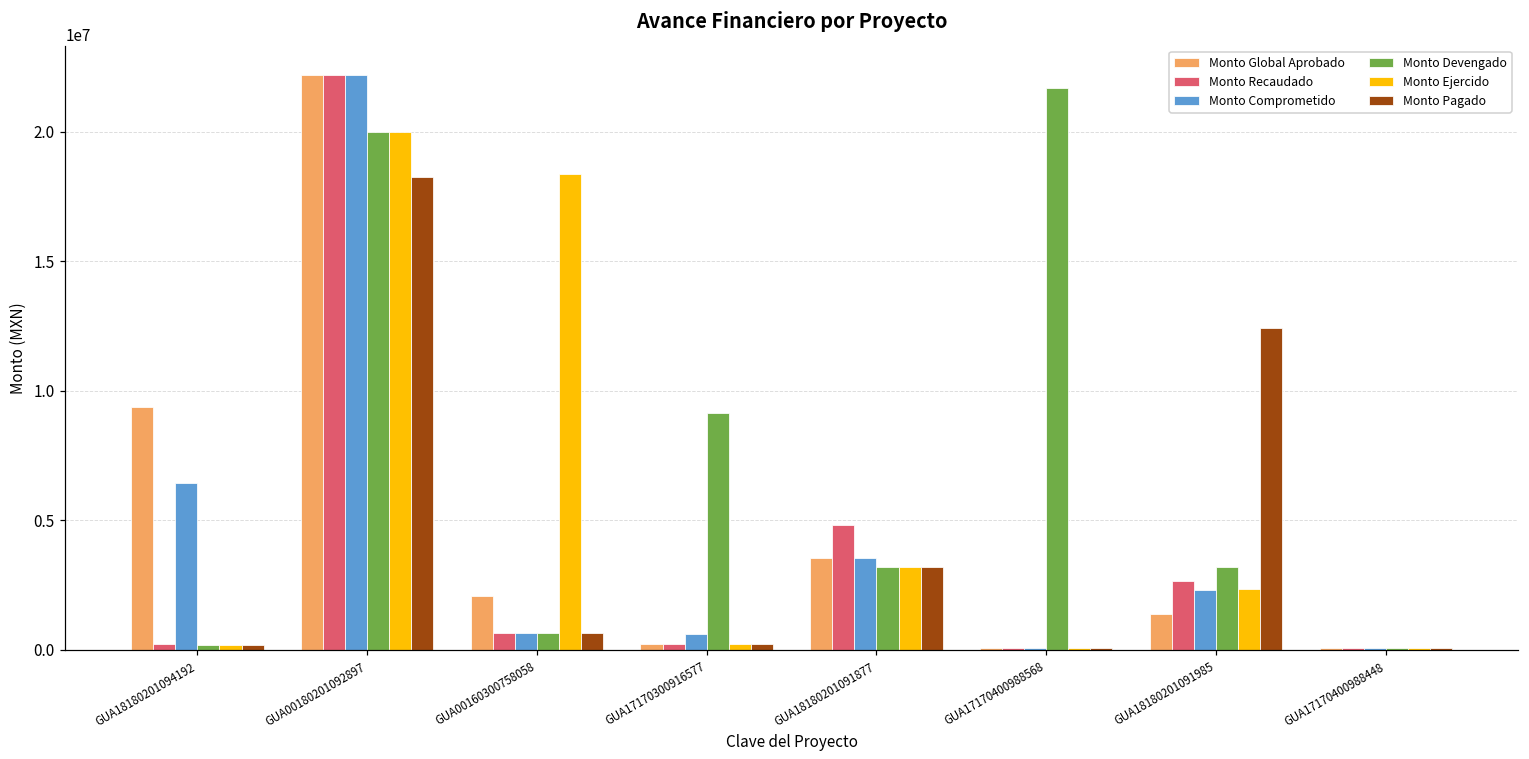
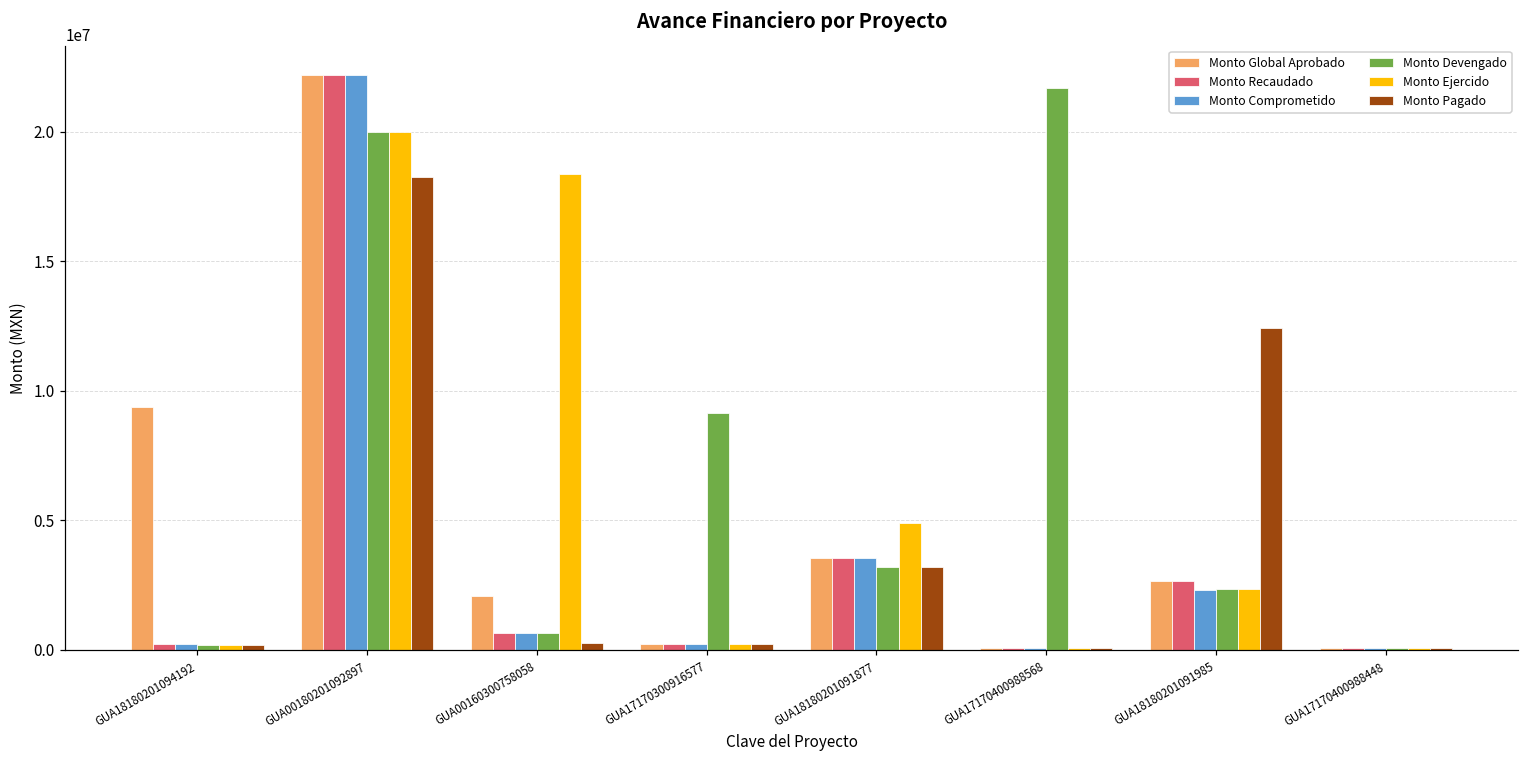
  {
    "Monto Global Aprobado": {
      "GUA18180201094192": 9400000,
      "GUA00180201092897": 22200000,
      "GUA00160300758058": 2100000,
      "GUA17170300916577": 200000,
      "GUA18180201091877": 3600000,
-     "GUA18180201091985": 1400000
+     "GUA18180201091985": 2600000
    },
    "Monto Recaudado": {
      "GUA18180201094192": 200000,
      "GUA00180201092897": 22200000,
      "GUA00160300758058": 700000,
      "GUA17170300916577": 200000,
-     "GUA18180201091877": 4800000,
+     "GUA18180201091877": 3600000,
      "GUA18180201091985": 2600000
    },
    "Monto Comprometido": {
-     "GUA18180201094192": 6500000,
+     "GUA18180201094192": 200000,
      "GUA00180201092897": 22200000,
      "GUA00160300758058": 700000,
-     "GUA17170300916577": 600000,
+     "GUA17170300916577": 200000,
      "GUA18180201091877": 3600000,
      "GUA18180201091985": 2300000
    },
    "Monto Devengado": {
      "GUA18180201094192": 200000,
      "GUA00180201092897": 20000000,
      "GUA00160300758058": 700000,
      "GUA17170300916577": 9100000,
      "GUA18180201091877": 3200000,
      "GUA17170400988568": 21700000,
-     "GUA18180201091985": 3200000
+     "GUA18180201091985": 2300000
    },
    "Monto Ejercido": {
      "GUA18180201094192": 200000,
      "GUA00180201092897": 20000000,
      "GUA00160300758058": 18300000,
      "GUA17170300916577": 200000,
-     "GUA18180201091877": 3200000,
+     "GUA18180201091877": 4900000,
      "GUA18180201091985": 2300000
    },
    "Monto Pagado": {
      "GUA18180201094192": 200000,
      "GUA00180201092897": 18300000,
-     "GUA00160300758058": 700000,
+     "GUA00160300758058": 300000,
      "GUA17170300916577": 200000,
      "GUA18180201091877": 3200000,
      "GUA18180201091985": 12400000
    }
  }
